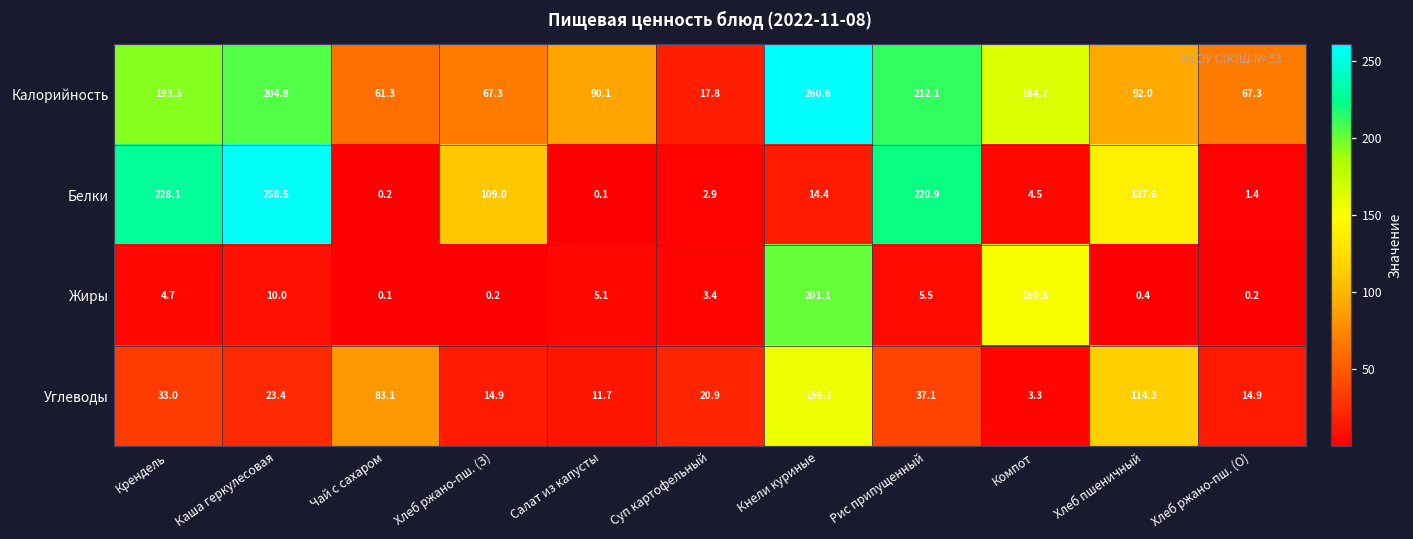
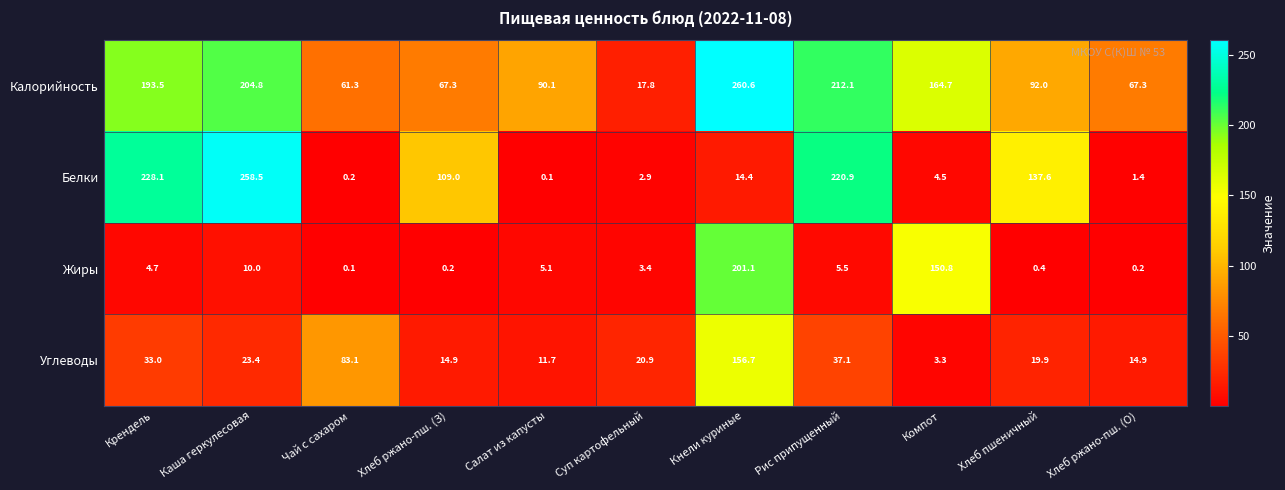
  {
    "Калорийность": {
      "Крендель": 193.5,
      "Каша геркулесовая": 204.8,
      "Чай с сахаром": 61.3,
      "Хлеб ржано-пш. (З)": 67.3,
      "Салат из капусты": 90.1,
      "Суп картофельный": 17.8,
      "Кнели куриные": 260.6,
      "Рис припущенный": 212.1,
      "Компот": 164.7,
      "Хлеб пшеничный": 92.0
    },
    "Белки": {
      "Крендель": 228.1,
      "Каша геркулесовая": 258.5,
      "Чай с сахаром": 0.2,
      "Хлеб ржано-пш. (З)": 109.0,
      "Салат из капусты": 0.1,
      "Суп картофельный": 2.9,
      "Кнели куриные": 14.4,
      "Рис припущенный": 220.9,
      "Компот": 4.5,
      "Хлеб пшеничный": 137.6,
      "Хлеб ржано-пш. (О)": 1.4
    },
    "Жиры": {
      "Крендель": 4.7,
      "Каша геркулесовая": 10.0,
      "Чай с сахаром": 0.1,
      "Хлеб ржано-пш. (З)": 0.2,
      "Салат из капусты": 5.1,
      "Суп картофельный": 3.4,
      "Кнели куриные": 201.1,
      "Рис припущенный": 5.5,
      "Компот": 150.8,
      "Хлеб пшеничный": 0.4,
      "Хлеб ржано-пш. (О)": 0.2
    },
    "Углеводы": {
      "Крендель": 33.0,
      "Каша геркулесовая": 23.4,
      "Чай с сахаром": 83.1,
      "Хлеб ржано-пш. (З)": 14.9,
      "Салат из капусты": 11.7,
      "Суп картофельный": 20.9,
      "Кнели куриные": 156.7,
      "Рис припущенный": 37.1,
      "Компот": 3.3,
-     "Хлеб пшеничный": 114.3,
+     "Хлеб пшеничный": 19.9,
      "Хлеб ржано-пш. (О)": 14.9
    }
  }
